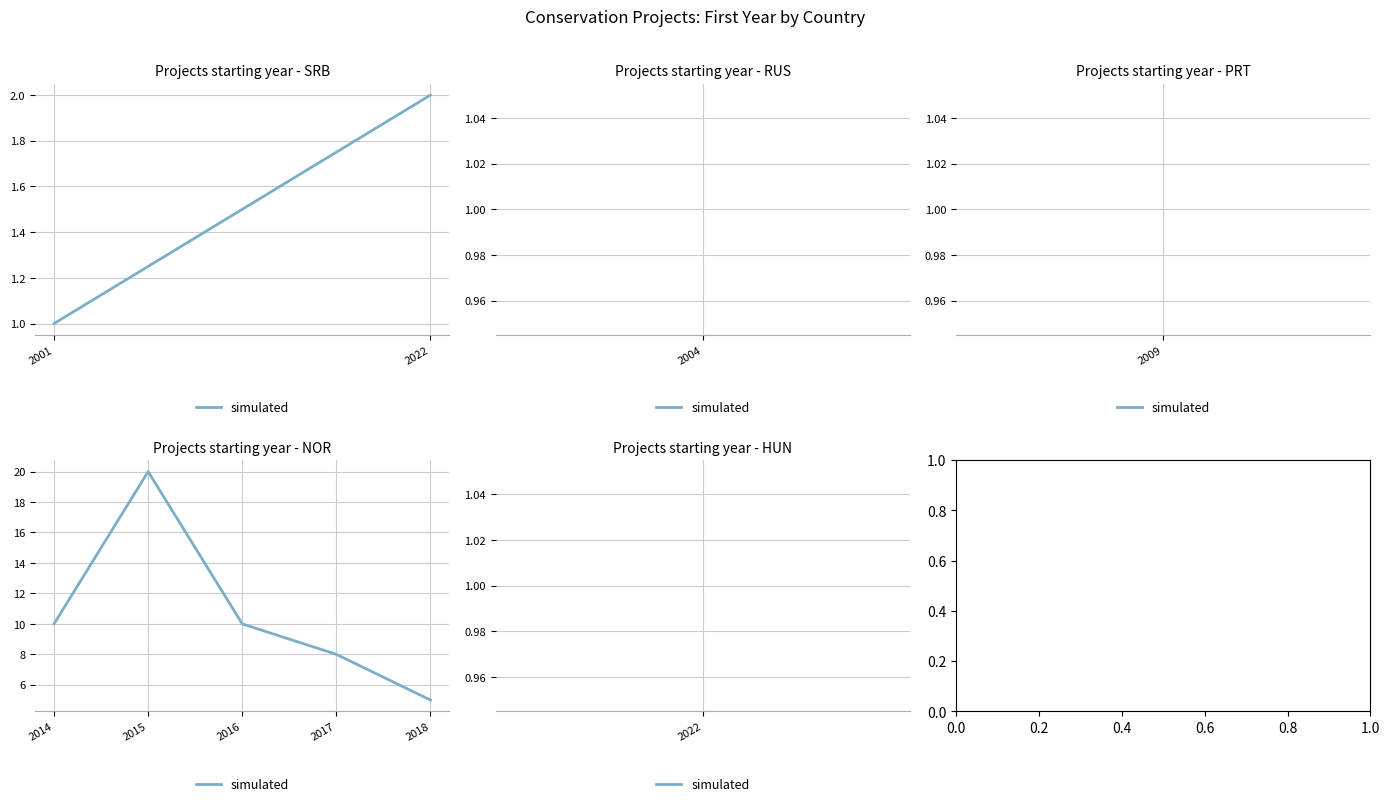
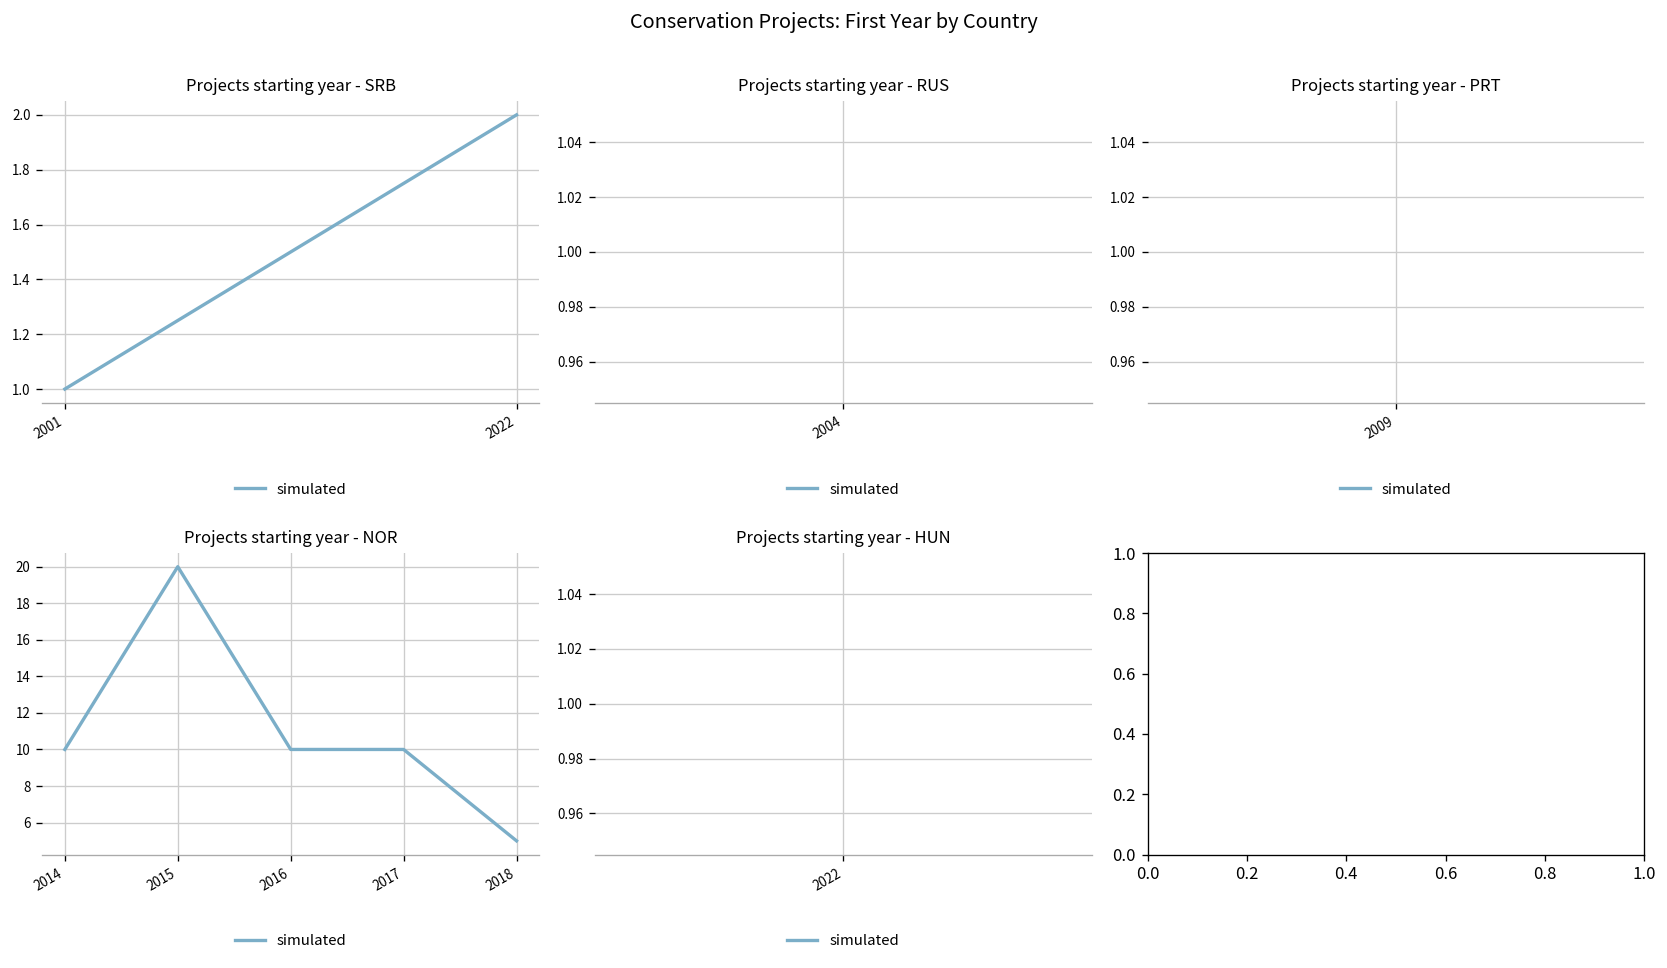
  {
    "Projects starting year - SRB": {
      "2001": 1.00,
      "2022": 2.00
    },
    "Projects starting year - RUS": {
      "2004": 1.000
    },
    "Projects starting year - PRT": {
      "2009": 1.000
    },
    "Projects starting year - NOR": {
      "2014": 10,
      "2015": 20,
      "2016": 10,
-     "2017": 8,
+     "2017": 10,
      "2018": 5
    },
    "Projects starting year - HUN": {
      "2022": 1.000
    }
  }
